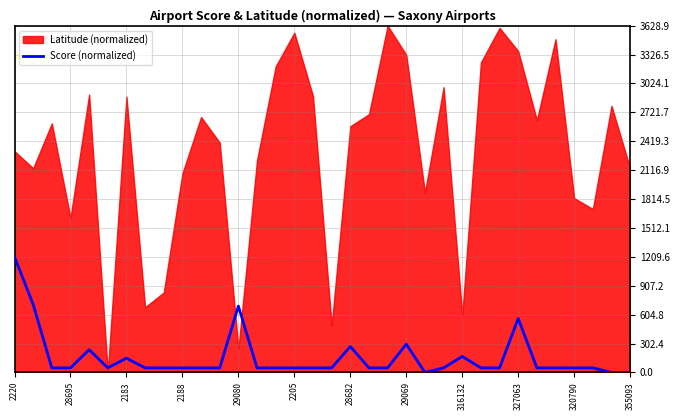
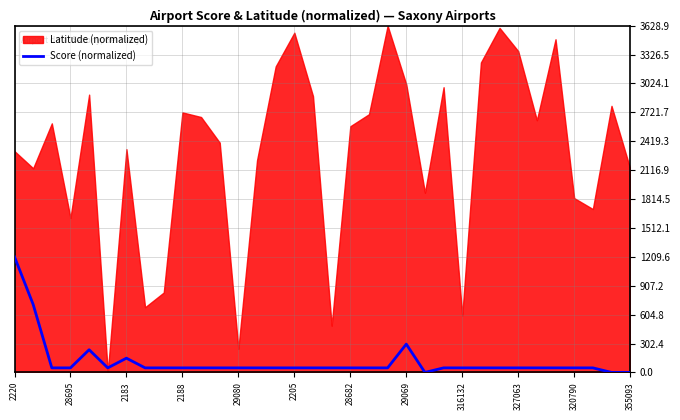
  {
    "Score (normalized)": {
      "2220": 1200,
      "28695": 0,
      "2183": 100,
      "2188": 0,
-     "29080": 700,
+     "29080": 0,
      "2205": 0,
-     "28682": 300,
+     "28682": 0,
      "29069": 300,
-     "316132": 200,
-     "327063": 600,
+     "316132": 0,
+     "327063": 0,
      "320790": 0,
      "355093": 0
    },
    "Latitude (normalized)": {
      "2220": 2300,
      "28695": 1600,
-     "2183": 2900,
-     "2188": 2100,
+     "2183": 2300,
+     "2188": 2700,
      "29080": 200,
      "2205": 3600,
      "28682": 2600,
-     "29069": 3300,
+     "29069": 3000,
      "316132": 600,
      "327063": 3400,
      "320790": 1800,
      "355093": 2100
    }
  }
